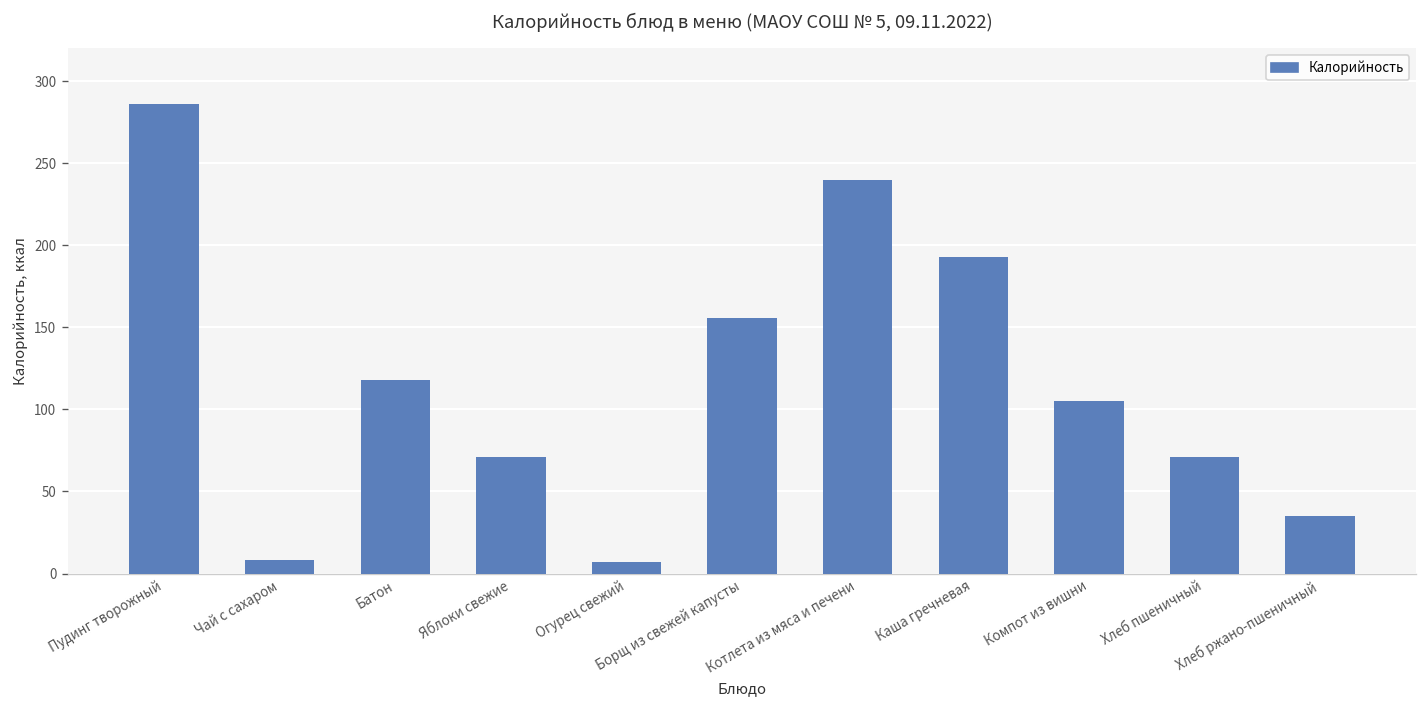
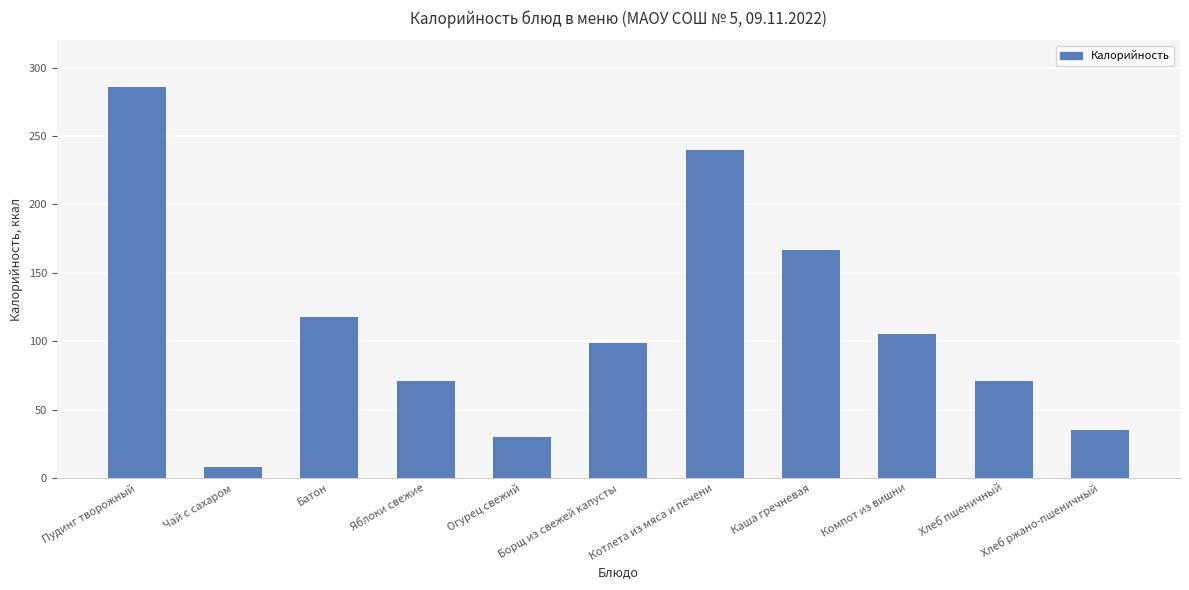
  {
    "Пудинг творожный": 286,
    "Чай с сахаром": 8,
    "Батон": 118,
    "Яблоки свежие": 71,
-   "Огурец свежий": 7,
-   "Борщ из свежей капусты": 156,
+   "Огурец свежий": 30,
+   "Борщ из свежей капусты": 99,
    "Котлета из мяса и печени": 240,
-   "Каша гречневая": 193,
+   "Каша гречневая": 167,
    "Компот из вишни": 105,
    "Хлеб пшеничный": 71,
    "Хлеб ржано-пшеничный": 35
  }
